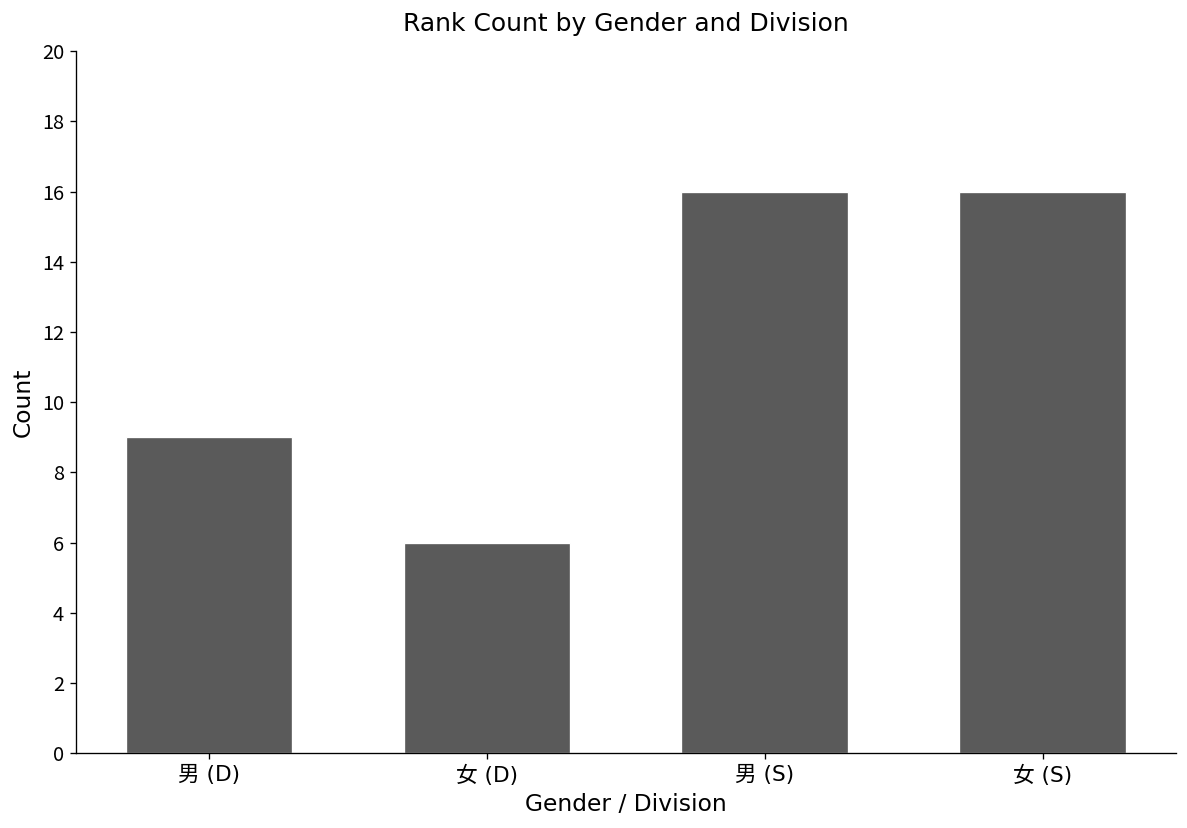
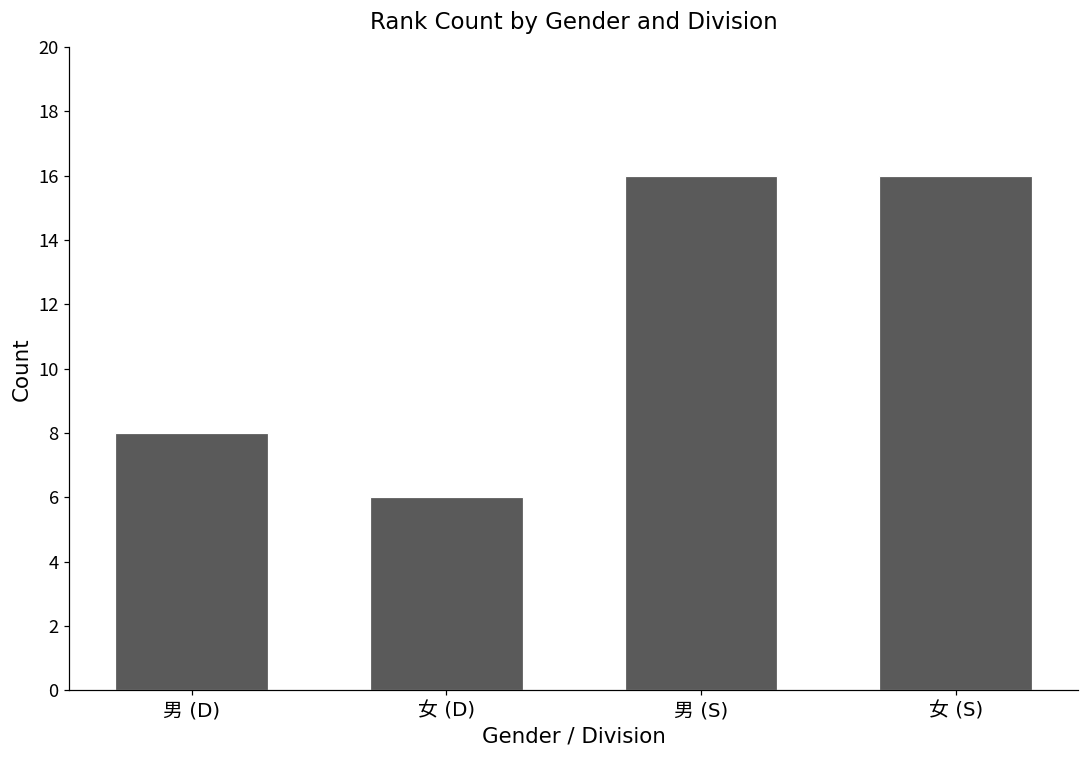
  {
-   "男 (D)": 9,
+   "男 (D)": 8,
    "女 (D)": 6,
    "男 (S)": 16,
    "女 (S)": 16
  }
